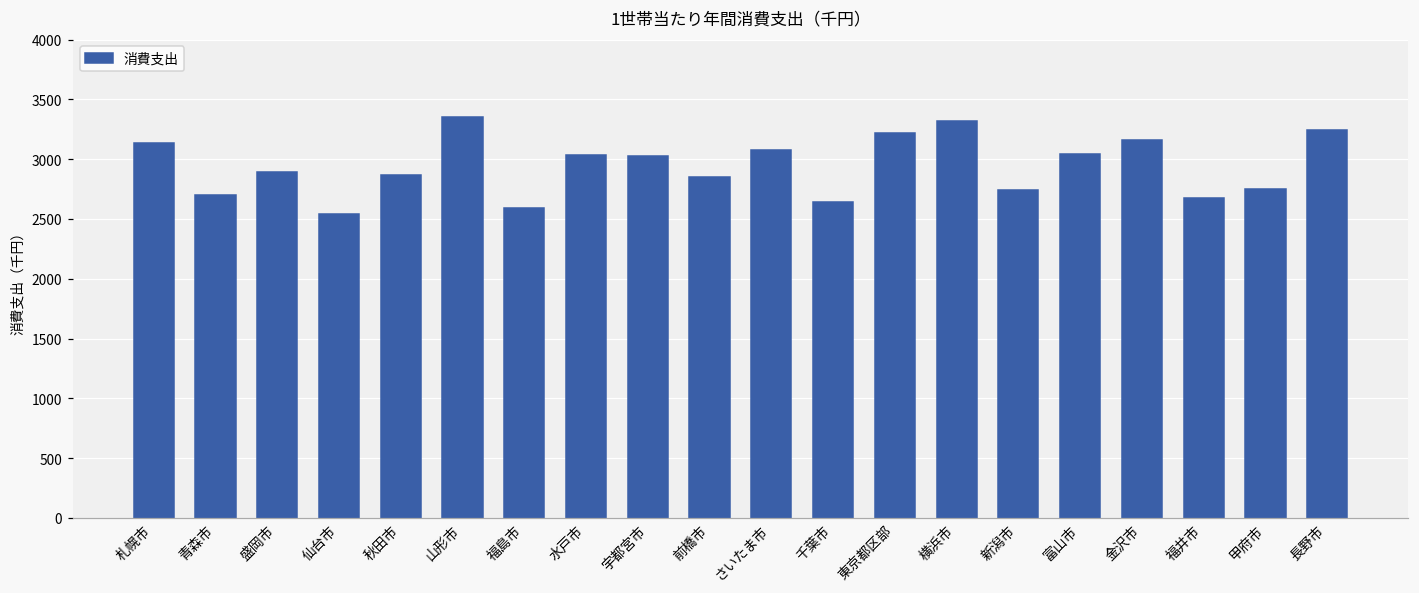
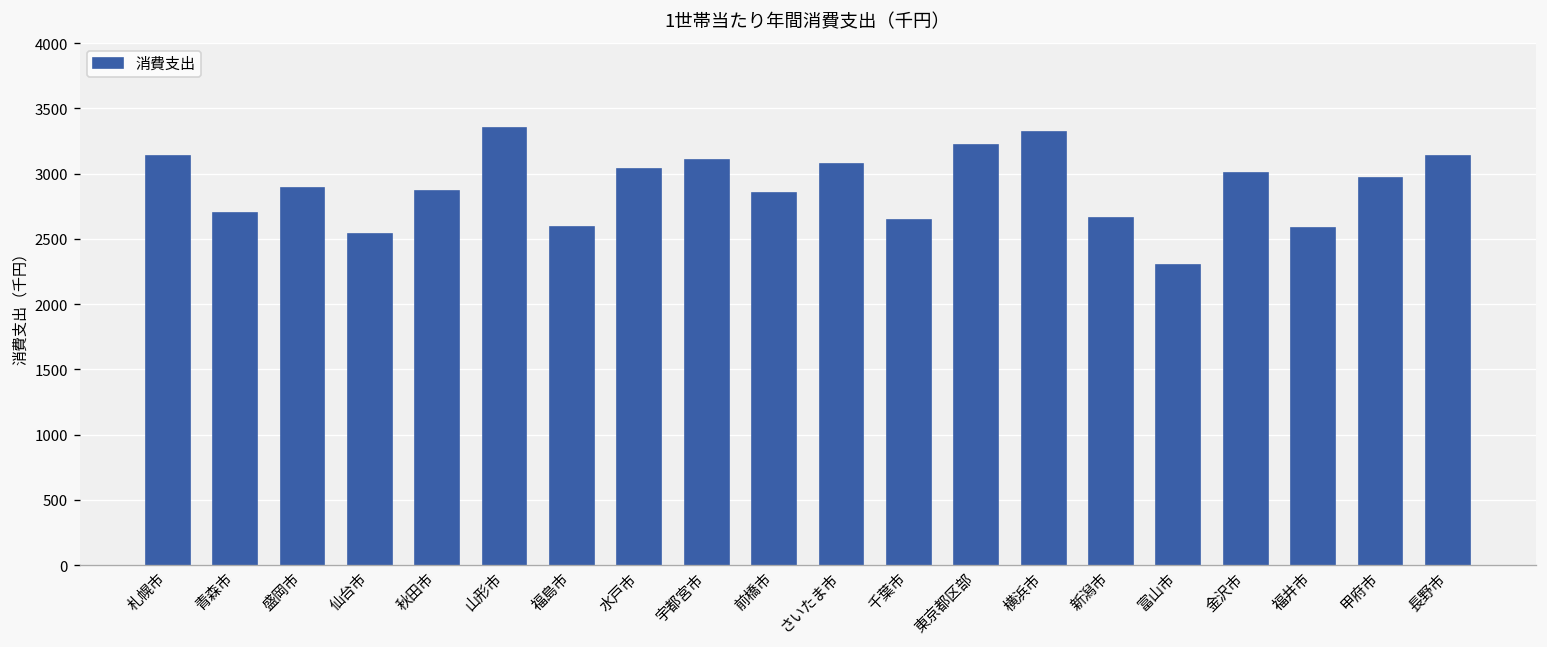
  {
    "札幌市": 3140,
    "青森市": 2700,
    "盛岡市": 2890,
    "仙台市": 2540,
    "秋田市": 2870,
    "山形市": 3350,
    "福島市": 2590,
    "水戸市": 3030,
-   "宇都宮市": 3030,
+   "宇都宮市": 3110,
    "前橋市": 2850,
    "さいたま市": 3080,
    "千葉市": 2650,
    "東京都区部": 3220,
    "横浜市": 3320,
-   "新潟市": 2740,
-   "富山市": 3040,
-   "金沢市": 3160,
-   "福井市": 2680,
-   "甲府市": 2750,
-   "長野市": 3240
+   "新潟市": 2660,
+   "富山市": 2300,
+   "金沢市": 3010,
+   "福井市": 2580,
+   "甲府市": 2970,
+   "長野市": 3140
  }
